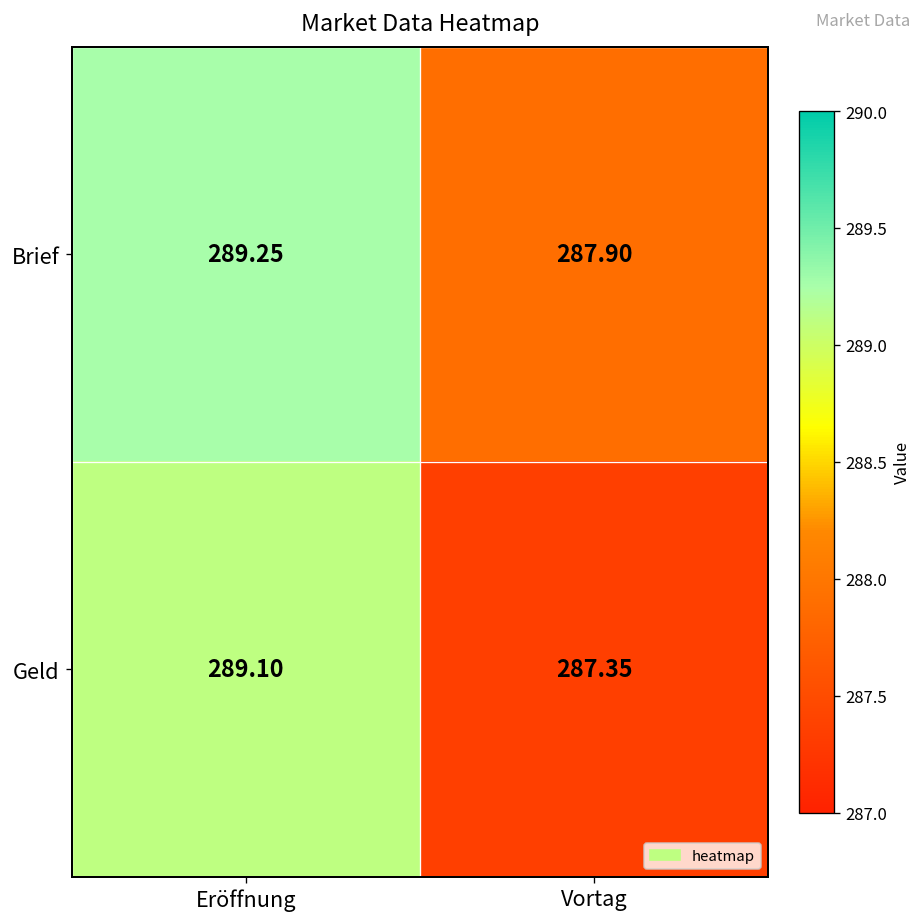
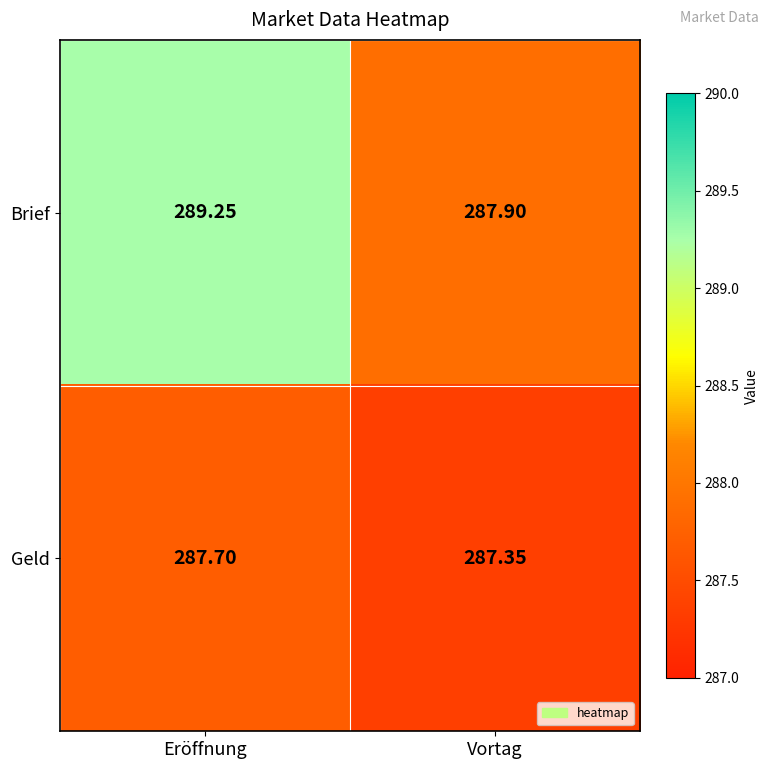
  {
    "Brief": {
      "Eröffnung": 289.25,
      "Vortag": 287.90
    },
    "Geld": {
-     "Eröffnung": 289.10,
+     "Eröffnung": 287.70,
      "Vortag": 287.35
    }
  }
